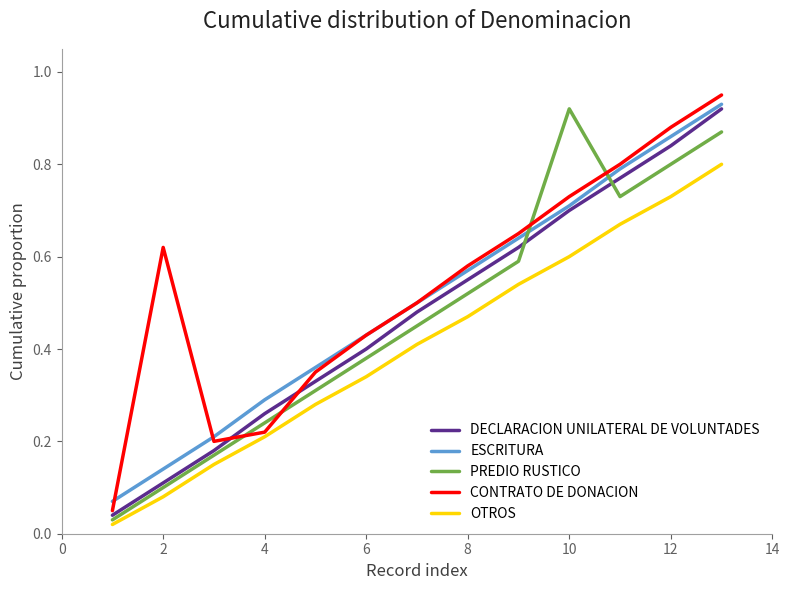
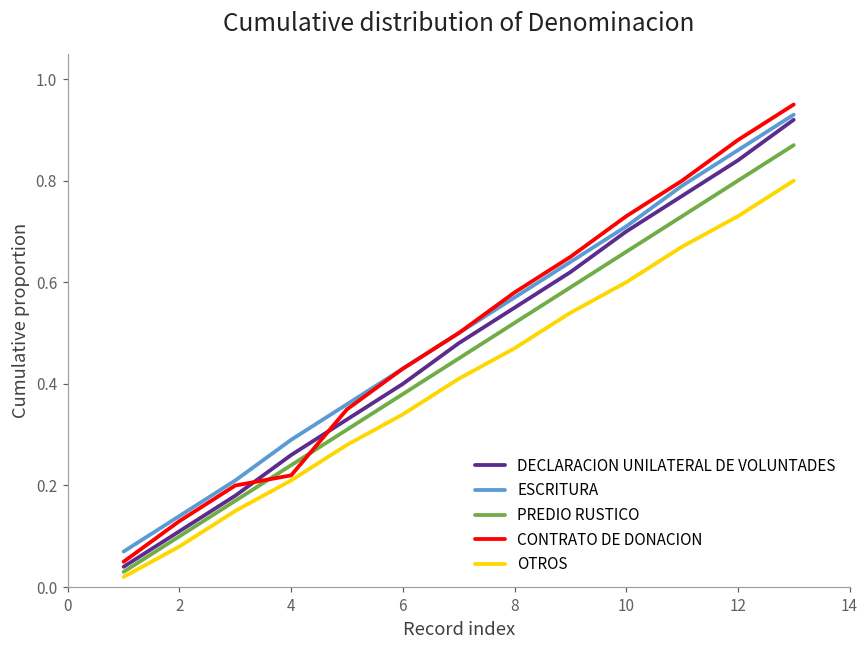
  {
    "DECLARACION UNILATERAL DE VOLUNTADES": {
      "2": 0.11,
      "4": 0.26,
      "6": 0.40,
      "8": 0.55,
      "10": 0.70,
      "12": 0.84
    },
    "ESCRITURA": {
      "2": 0.14,
      "4": 0.29,
      "8": 0.57,
      "10": 0.71,
      "12": 0.86
    },
    "PREDIO RUSTICO": {
      "2": 0.10,
      "4": 0.24,
      "6": 0.38,
      "8": 0.52,
-     "10": 0.92,
+     "10": 0.66,
      "12": 0.80
    },
    "CONTRATO DE DONACION": {
-     "2": 0.62,
+     "2": 0.13,
      "4": 0.22,
      "8": 0.58,
      "10": 0.73,
      "12": 0.88
    },
    "OTROS": {
      "2": 0.08,
      "4": 0.21,
      "6": 0.34,
      "8": 0.47,
      "10": 0.60,
      "12": 0.73
    }
  }
